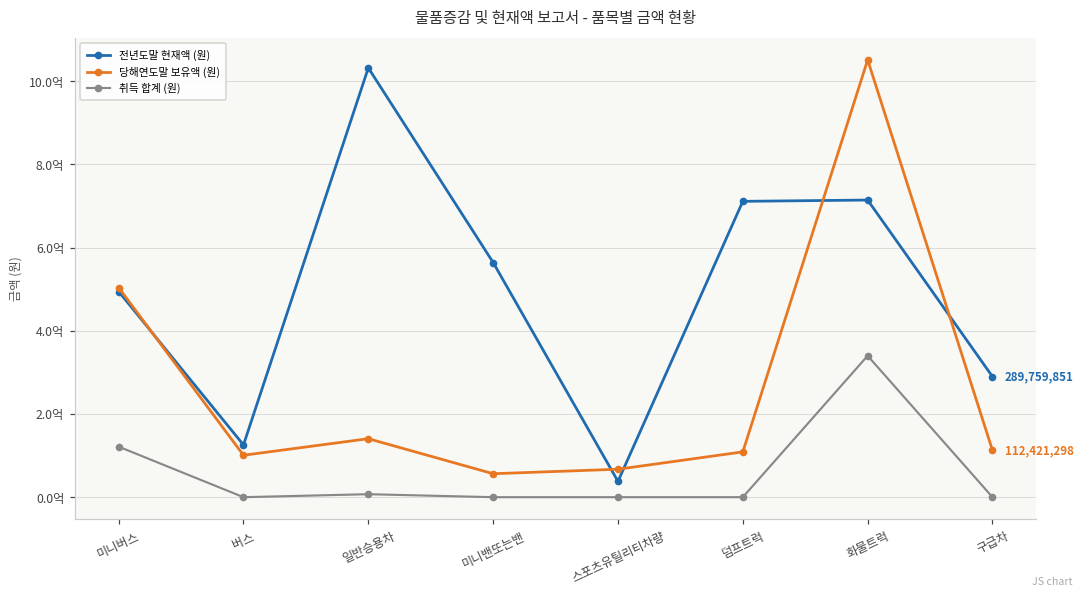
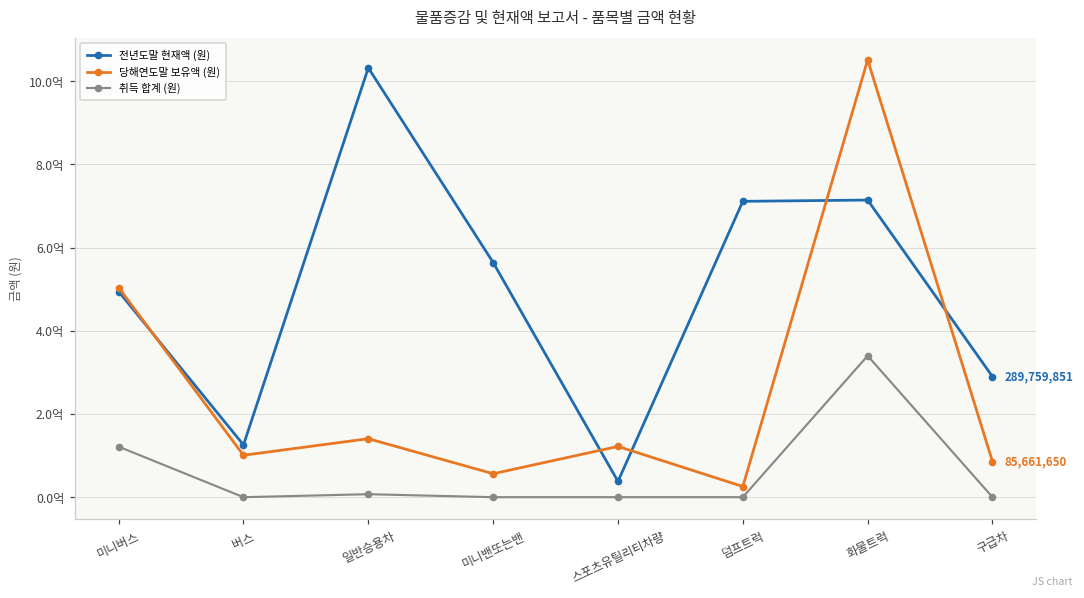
  {
    "전년도말 현재액 (원)": {
      "구급차": "289,759,851"
    },
    "당해연도말 보유액 (원)": {
-     "스포츠유틸리티차량": "0.7억",
-     "덤프트럭": "1.1억",
-     "구급차": "112,421,298"
+     "스포츠유틸리티차량": "1.2억",
+     "덤프트럭": "0.3억",
+     "구급차": "85,661,650"
    },
    "취득 합계 (원)": {
      "미니버스": "1.2억",
      "버스": "0.0억",
      "일반승용차": "0.1억",
      "미니밴또는밴": "0.0억",
      "스포츠유틸리티차량": "0.0억",
      "덤프트럭": "0.0억",
      "화물트럭": "3.4억",
      "구급차": "0.0억"
    }
  }
